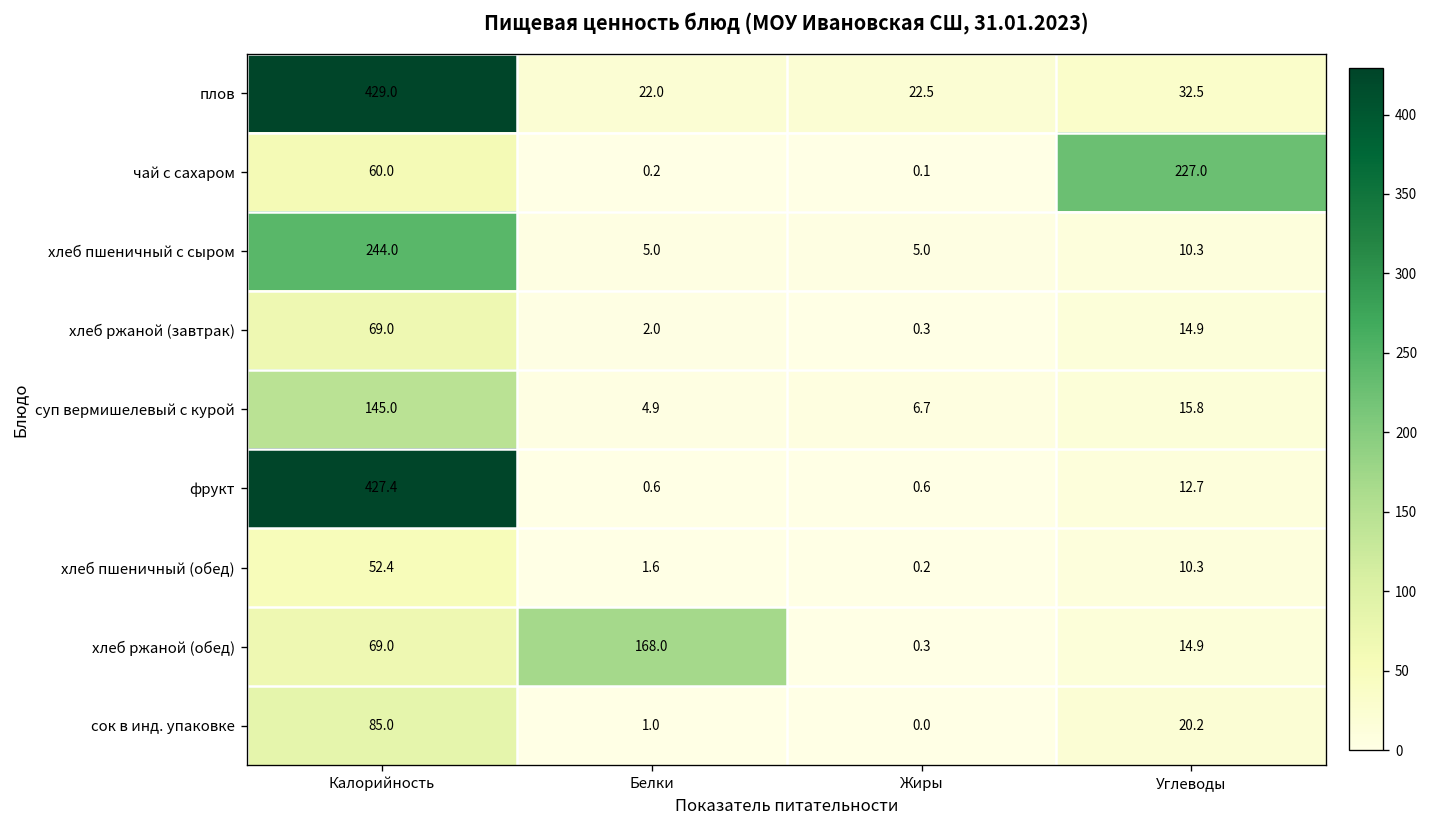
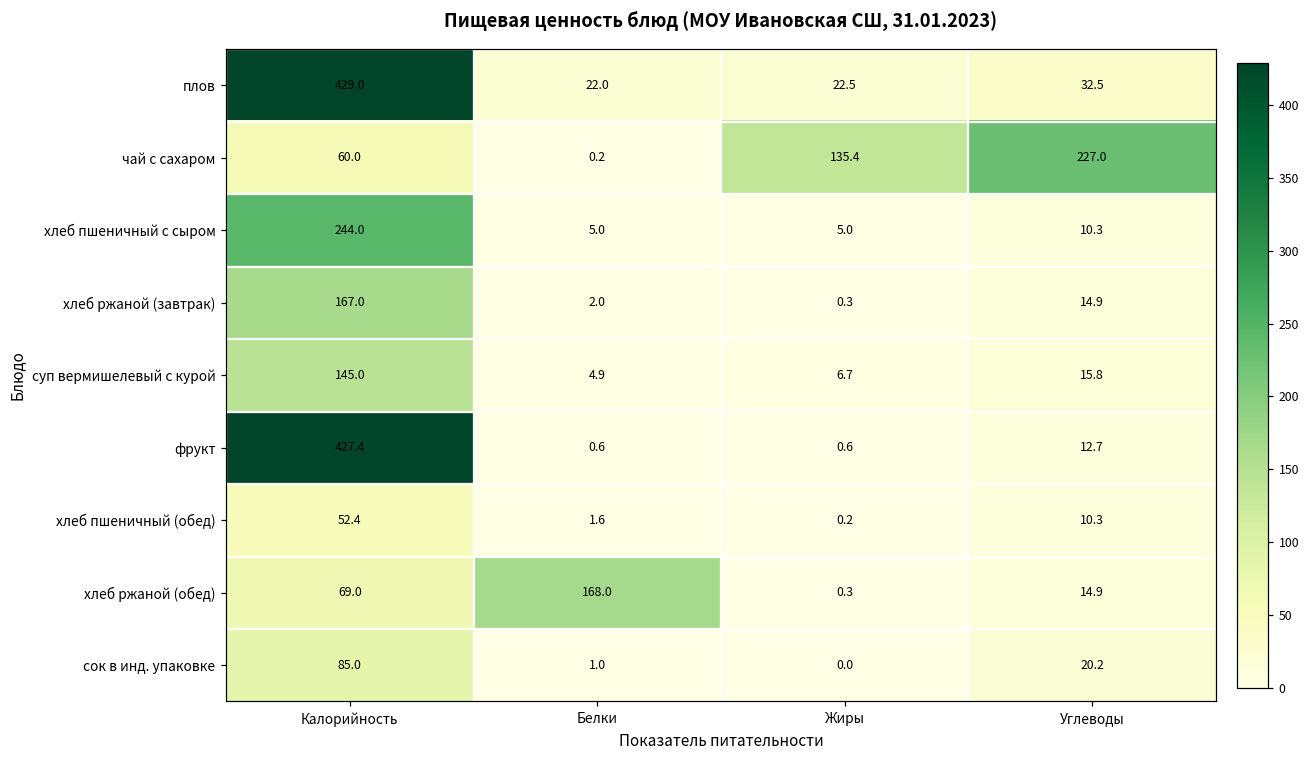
  {
    "плов": {
      "Калорийность": 429.0,
      "Белки": 22.0,
      "Жиры": 22.5,
      "Углеводы": 32.5
    },
    "чай с сахаром": {
      "Калорийность": 60.0,
      "Белки": 0.2,
-     "Жиры": 0.1,
+     "Жиры": 135.4,
      "Углеводы": 227.0
    },
    "хлеб пшеничный с сыром": {
      "Калорийность": 244.0,
      "Белки": 5.0,
      "Жиры": 5.0,
      "Углеводы": 10.3
    },
    "хлеб ржаной (завтрак)": {
-     "Калорийность": 69.0,
+     "Калорийность": 167.0,
      "Белки": 2.0,
      "Жиры": 0.3,
      "Углеводы": 14.9
    },
    "суп вермишелевый с курой": {
      "Калорийность": 145.0,
      "Белки": 4.9,
      "Жиры": 6.7,
      "Углеводы": 15.8
    },
    "фрукт": {
      "Калорийность": 427.4,
      "Белки": 0.6,
      "Жиры": 0.6,
      "Углеводы": 12.7
    },
    "хлеб пшеничный (обед)": {
      "Калорийность": 52.4,
      "Белки": 1.6,
      "Жиры": 0.2,
      "Углеводы": 10.3
    },
    "хлеб ржаной (обед)": {
      "Калорийность": 69.0,
      "Белки": 168.0,
      "Жиры": 0.3,
      "Углеводы": 14.9
    },
    "сок в инд. упаковке": {
      "Калорийность": 85.0,
      "Белки": 1.0,
      "Жиры": 0.0,
      "Углеводы": 20.2
    }
  }
